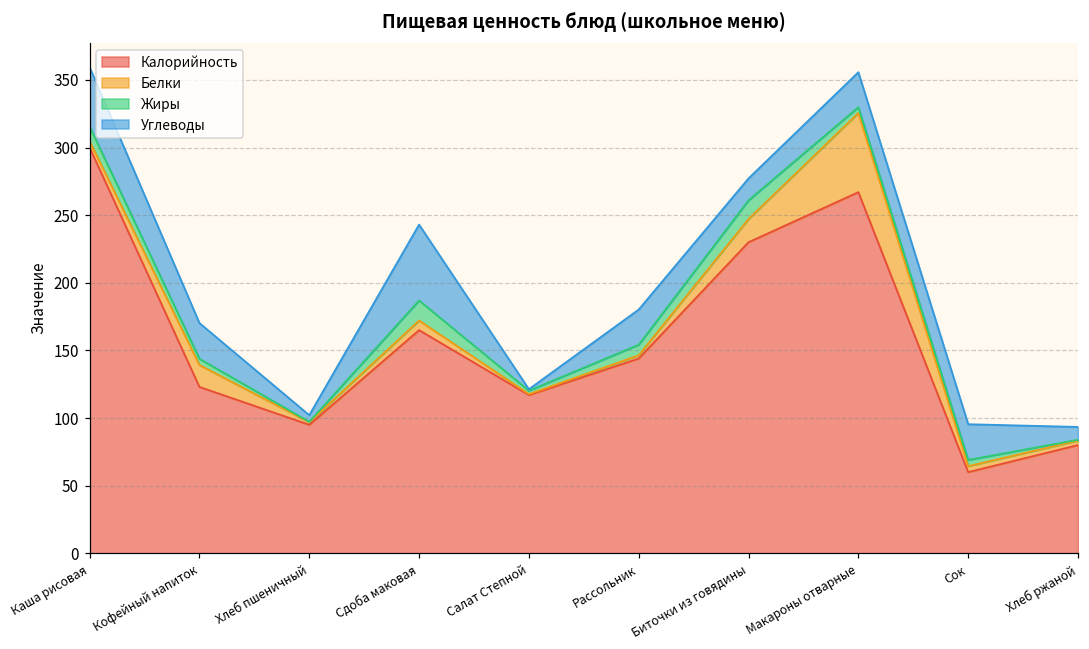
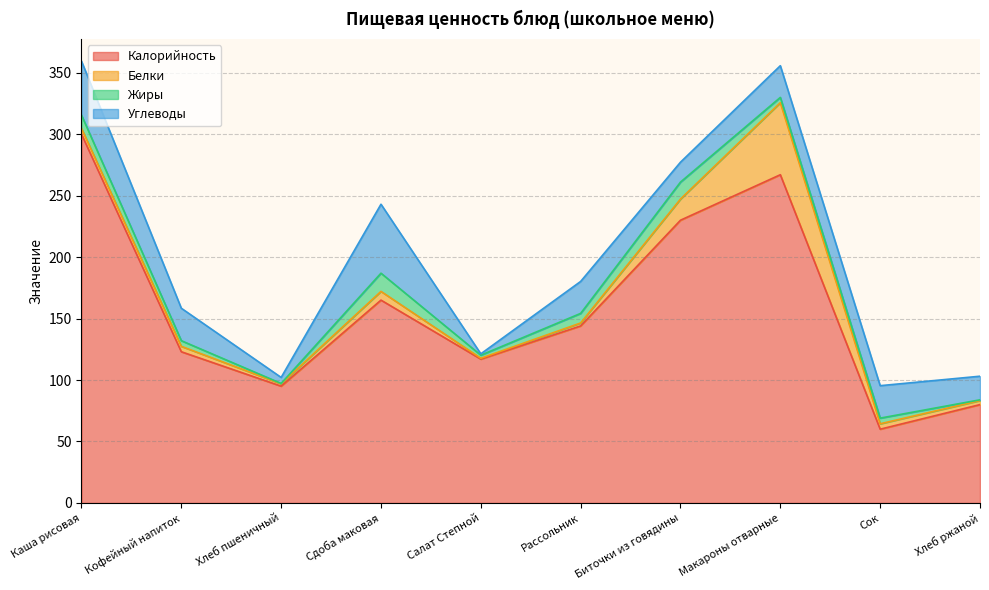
  {
    "Калорийность": {
      "Каша рисовая": 300,
      "Кофейный напиток": 123,
      "Сдоба маковая": 165,
      "Рассольник": 144,
      "Биточки из говядины": 230,
      "Макароны отварные": 267,
      "Сок": 60,
      "Хлеб ржаной": 80
    },
    "Белки": {
      "Каша рисовая": 5,
-     "Кофейный напиток": 16,
+     "Кофейный напиток": 4,
      "Сдоба маковая": 7,
      "Рассольник": 2,
      "Биточки из говядины": 17,
      "Макароны отварные": 59,
      "Сок": 4
    },
    "Жиры": {
      "Каша рисовая": 11,
      "Кофейный напиток": 5,
      "Сдоба маковая": 15,
      "Рассольник": 8,
      "Биточки из говядины": 14,
      "Макароны отварные": 4,
      "Сок": 5
    },
    "Углеводы": {
      "Каша рисовая": 44,
      "Кофейный напиток": 26,
      "Хлеб пшеничный": 5,
      "Сдоба маковая": 56,
      "Рассольник": 26,
      "Биточки из говядины": 16,
      "Макароны отварные": 26,
      "Сок": 26,
-     "Хлеб ржаной": 10
+     "Хлеб ржаной": 19
    }
  }
